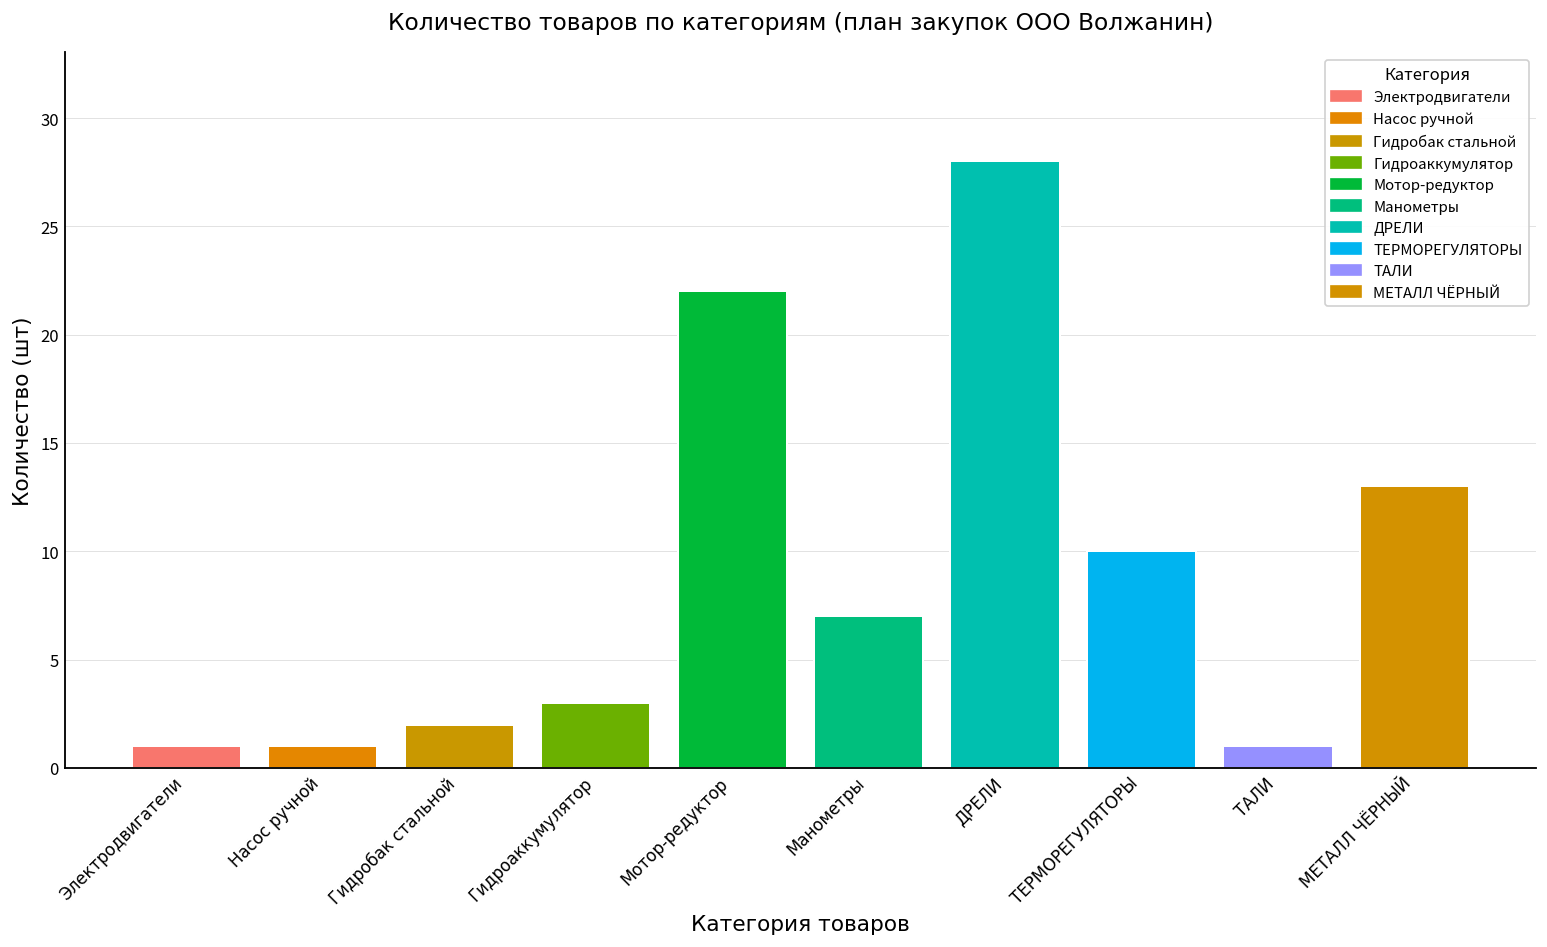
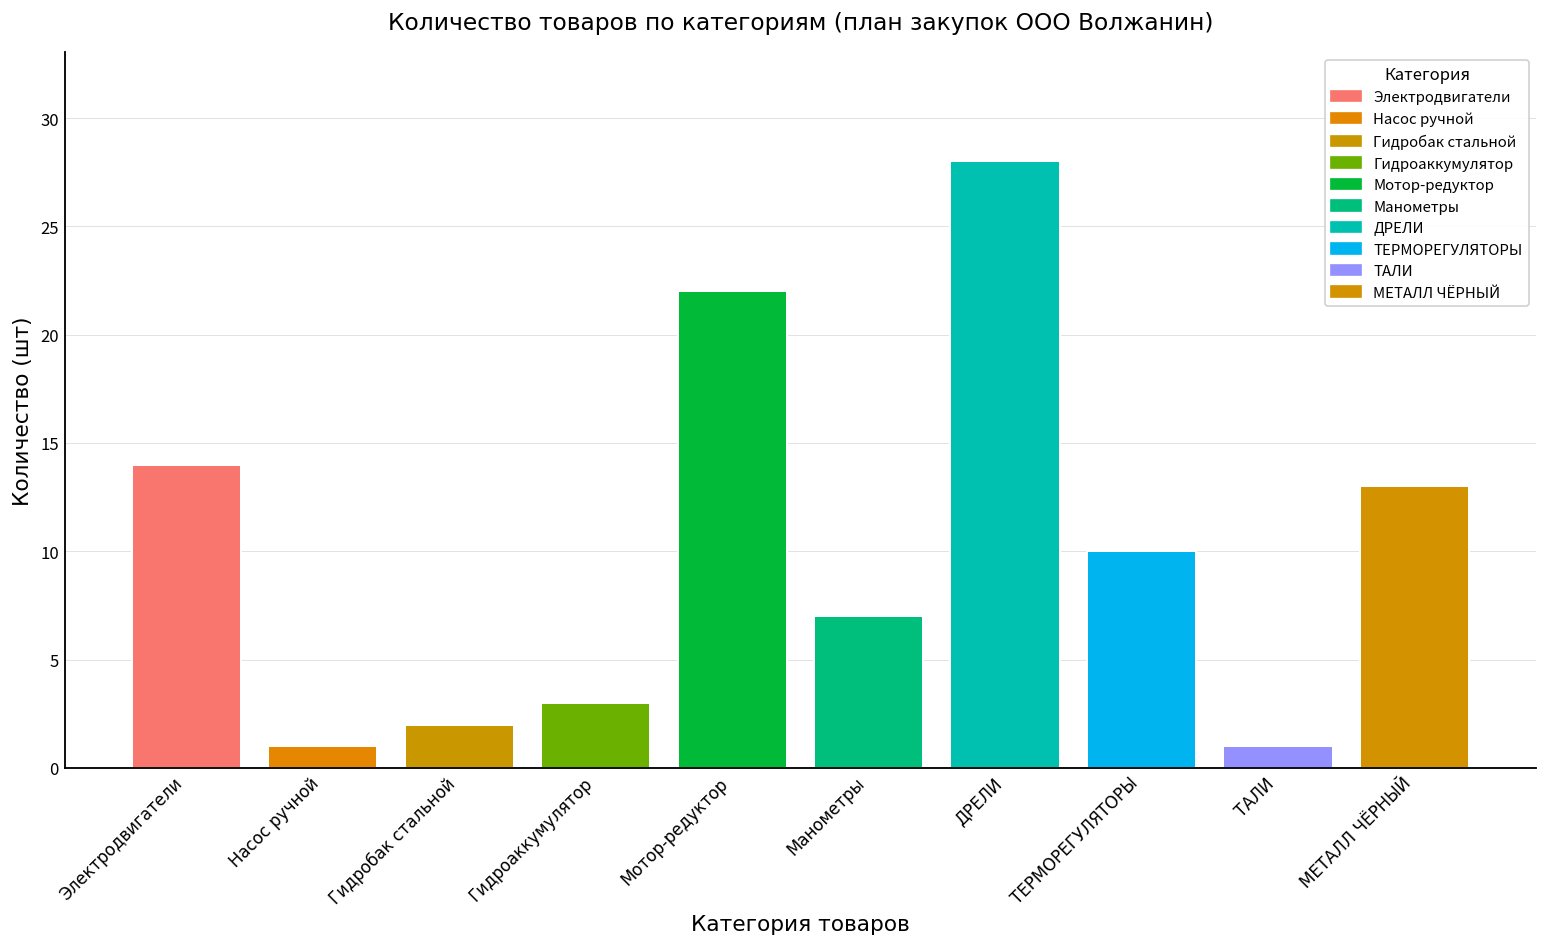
  {
-   "Электродвигатели": 1,
+   "Электродвигатели": 14,
    "Насос ручной": 1,
    "Гидробак стальной": 2,
    "Гидроаккумулятор": 3,
    "Мотор-редуктор": 22,
    "Манометры": 7,
    "ДРЕЛИ": 28,
    "ТЕРМОРЕГУЛЯТОРЫ": 10,
    "ТАЛИ": 1,
    "МЕТАЛЛ ЧЁРНЫЙ": 13
  }
